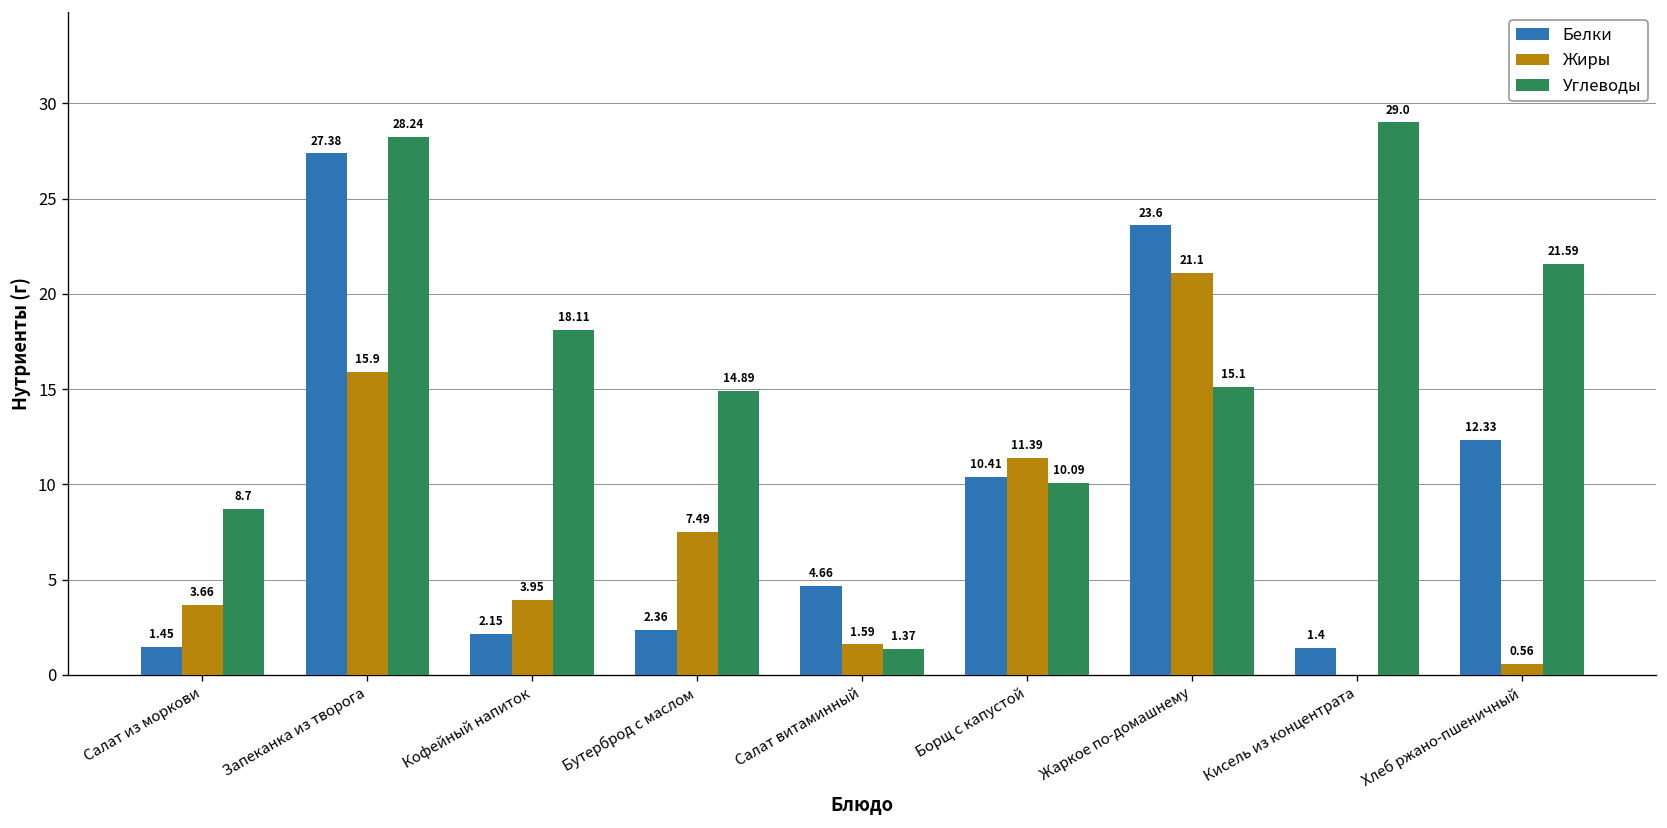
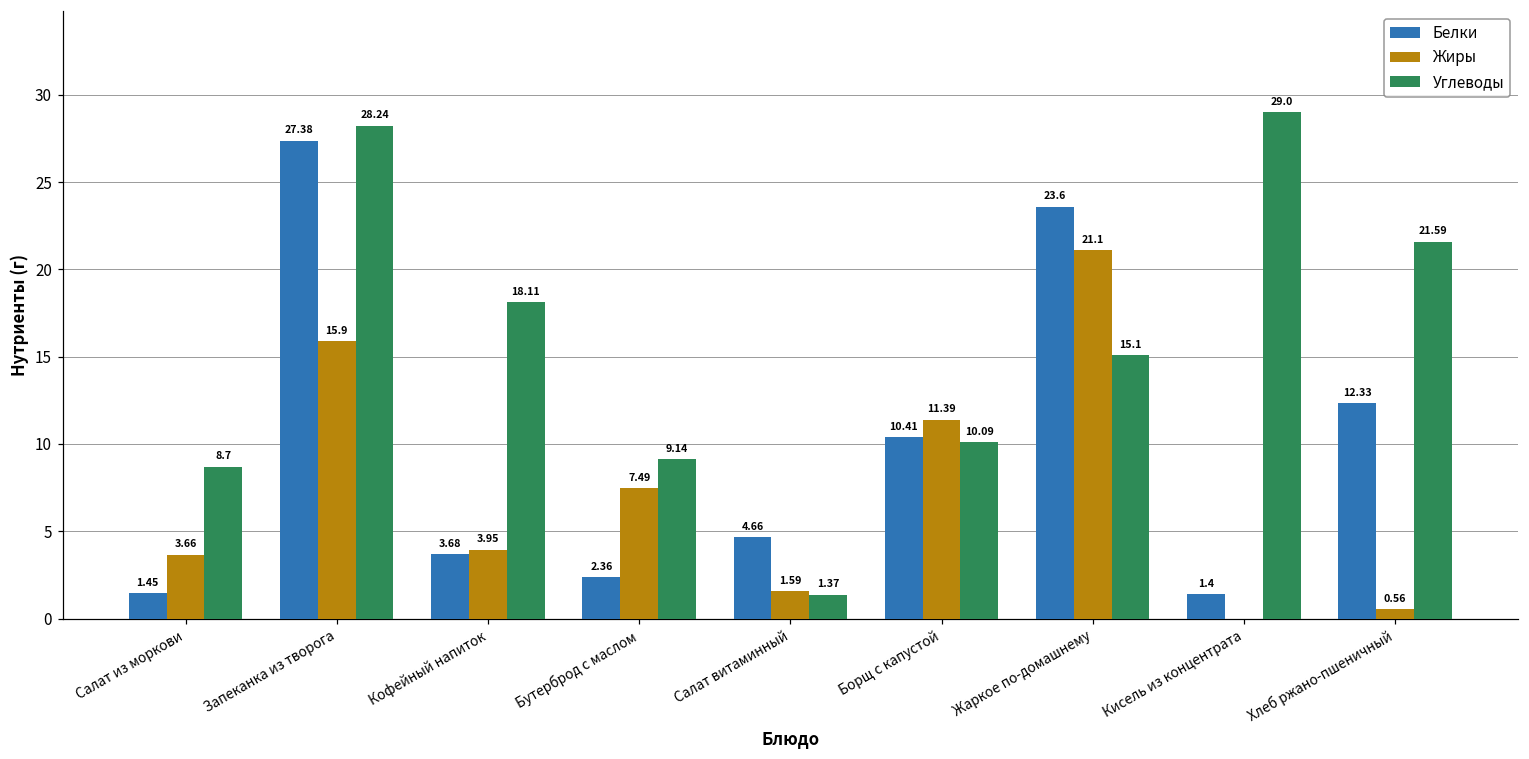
  {
    "Белки": {
      "Салат из моркови": 1.45,
      "Запеканка из творога": 27.38,
-     "Кофейный напиток": 2.15,
+     "Кофейный напиток": 3.68,
      "Бутерброд с маслом": 2.36,
      "Салат витаминный": 4.66,
      "Борщ с капустой": 10.41,
      "Жаркое по-домашнему": 23.6,
      "Кисель из концентрата": 1.4,
      "Хлеб ржано-пшеничный": 12.33
    },
    "Жиры": {
      "Салат из моркови": 3.66,
      "Запеканка из творога": 15.9,
      "Кофейный напиток": 3.95,
      "Бутерброд с маслом": 7.49,
      "Салат витаминный": 1.59,
      "Борщ с капустой": 11.39,
      "Жаркое по-домашнему": 21.1,
      "Хлеб ржано-пшеничный": 0.56
    },
    "Углеводы": {
      "Салат из моркови": 8.7,
      "Запеканка из творога": 28.24,
      "Кофейный напиток": 18.11,
-     "Бутерброд с маслом": 14.89,
+     "Бутерброд с маслом": 9.14,
      "Салат витаминный": 1.37,
      "Борщ с капустой": 10.09,
      "Жаркое по-домашнему": 15.1,
      "Кисель из концентрата": 29.0,
      "Хлеб ржано-пшеничный": 21.59
    }
  }
